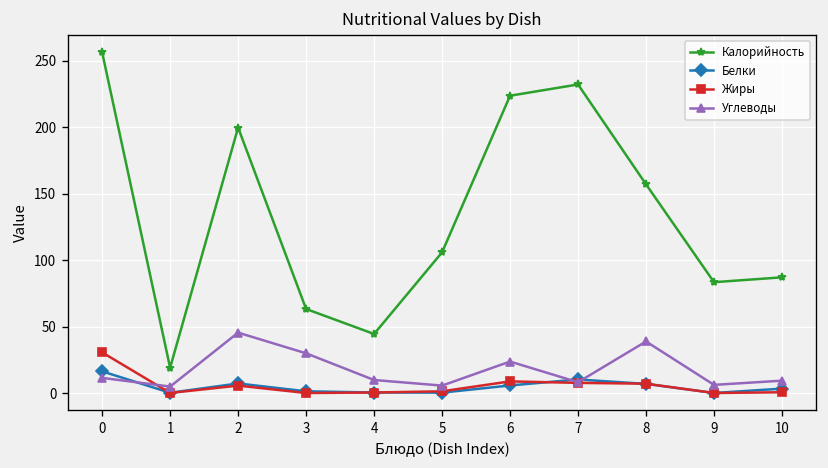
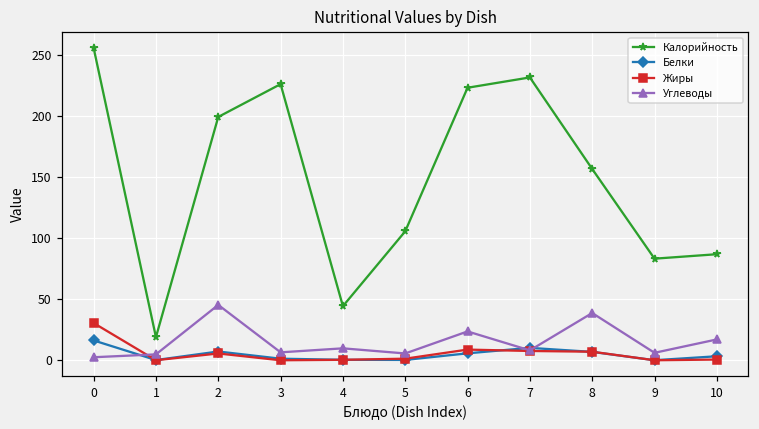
  {
    "Калорийность": {
      "0": 256,
      "1": 19,
      "2": 200,
-     "3": 63,
+     "3": 227,
      "4": 44,
      "5": 106,
      "6": 224,
      "7": 232,
      "8": 157,
      "9": 83,
      "10": 87
    },
    "Белки": {
      "0": 16,
      "6": 6,
      "10": 3
    },
    "Жиры": {
      "0": 31,
      "6": 9,
      "10": 1
    },
    "Углеводы": {
-     "0": 11,
+     "0": 3,
      "1": 5,
      "2": 45,
-     "3": 30,
+     "3": 7,
      "4": 10,
      "5": 6,
      "6": 24,
      "8": 39,
      "9": 6,
-     "10": 9
+     "10": 17
    }
  }
